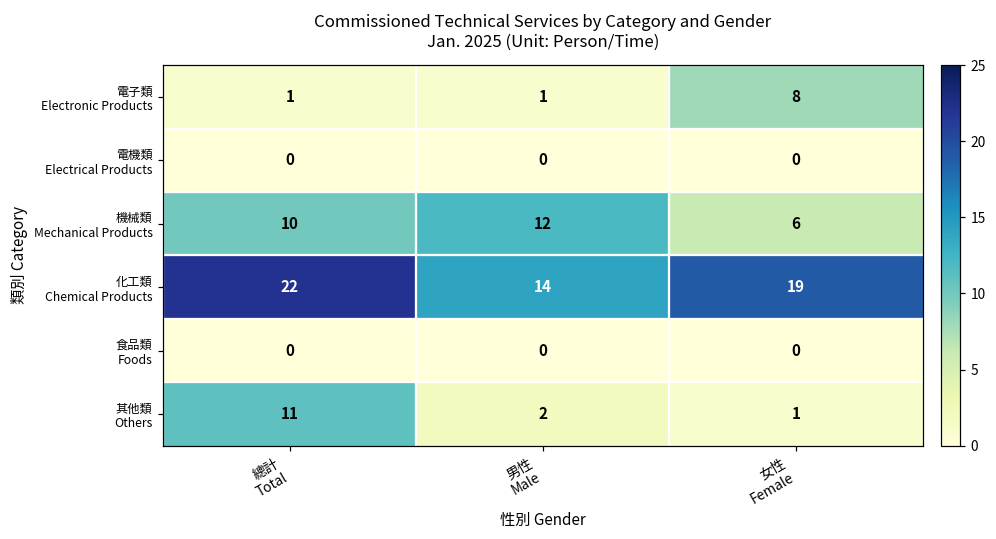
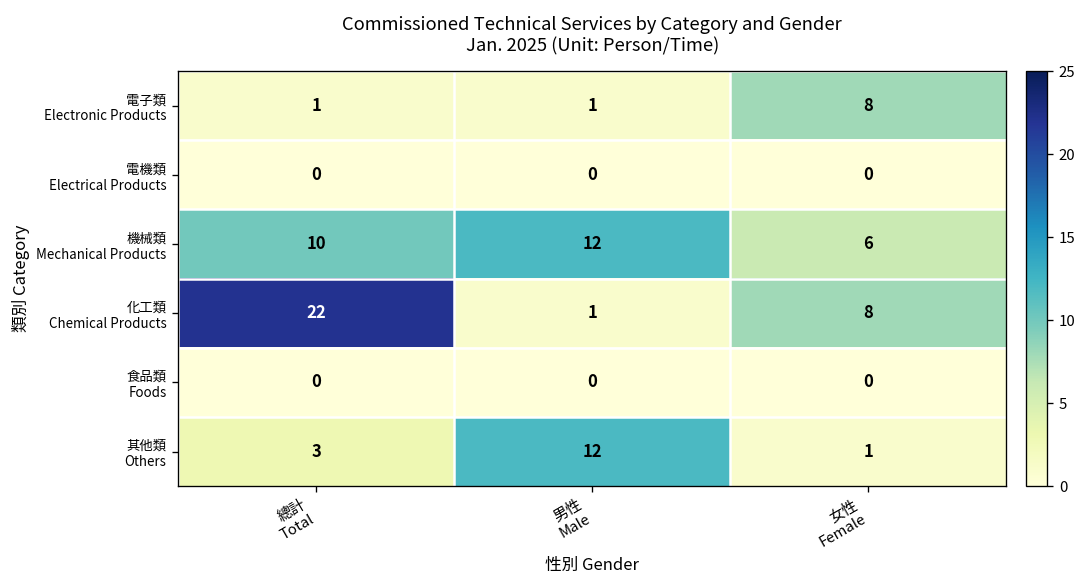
  {
    "電子類 Electronic Products": {
      "總計 Total": 1,
      "男性 Male": 1,
      "女性 Female": 8
    },
    "電機類 Electrical Products": {
      "總計 Total": 0,
      "男性 Male": 0,
      "女性 Female": 0
    },
    "機械類 Mechanical Products": {
      "總計 Total": 10,
      "男性 Male": 12,
      "女性 Female": 6
    },
    "化工類 Chemical Products": {
      "總計 Total": 22,
-     "男性 Male": 14,
-     "女性 Female": 19
+     "男性 Male": 1,
+     "女性 Female": 8
    },
    "食品類 Foods": {
      "總計 Total": 0,
      "男性 Male": 0,
      "女性 Female": 0
    },
    "其他類 Others": {
-     "總計 Total": 11,
-     "男性 Male": 2,
+     "總計 Total": 3,
+     "男性 Male": 12,
      "女性 Female": 1
    }
  }
